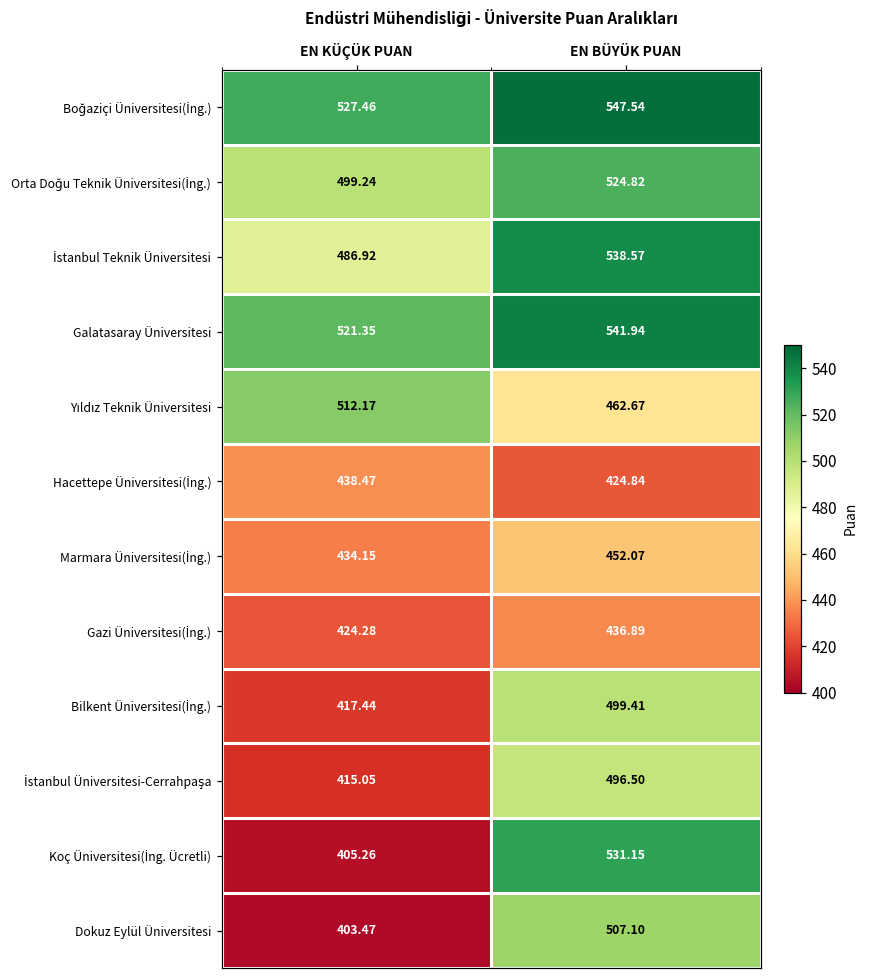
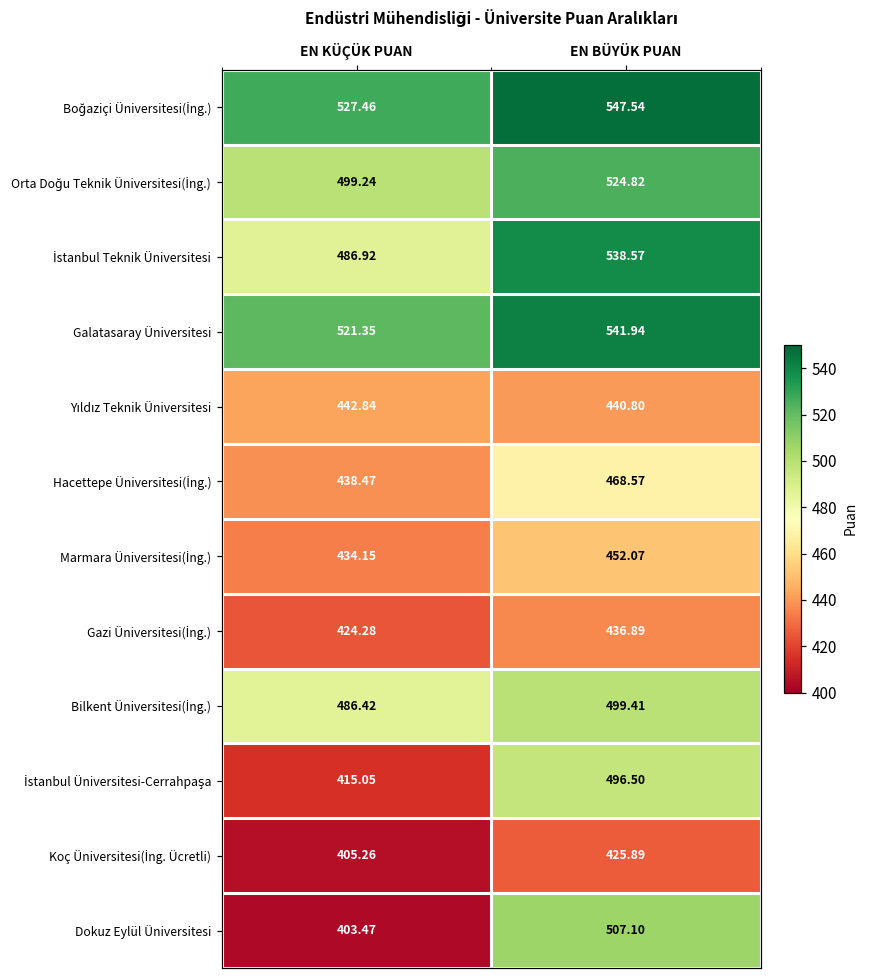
  {
    "Boğaziçi Üniversitesi(İng.)": {
      "EN KÜÇÜK PUAN": 527.46,
      "EN BÜYÜK PUAN": 547.54
    },
    "Orta Doğu Teknik Üniversitesi(İng.)": {
      "EN KÜÇÜK PUAN": 499.24,
      "EN BÜYÜK PUAN": 524.82
    },
    "İstanbul Teknik Üniversitesi": {
      "EN KÜÇÜK PUAN": 486.92,
      "EN BÜYÜK PUAN": 538.57
    },
    "Galatasaray Üniversitesi": {
      "EN KÜÇÜK PUAN": 521.35,
      "EN BÜYÜK PUAN": 541.94
    },
    "Yıldız Teknik Üniversitesi": {
-     "EN KÜÇÜK PUAN": 512.17,
-     "EN BÜYÜK PUAN": 462.67
+     "EN KÜÇÜK PUAN": 442.84,
+     "EN BÜYÜK PUAN": 440.80
    },
    "Hacettepe Üniversitesi(İng.)": {
      "EN KÜÇÜK PUAN": 438.47,
-     "EN BÜYÜK PUAN": 424.84
+     "EN BÜYÜK PUAN": 468.57
    },
    "Marmara Üniversitesi(İng.)": {
      "EN KÜÇÜK PUAN": 434.15,
      "EN BÜYÜK PUAN": 452.07
    },
    "Gazi Üniversitesi(İng.)": {
      "EN KÜÇÜK PUAN": 424.28,
      "EN BÜYÜK PUAN": 436.89
    },
    "Bilkent Üniversitesi(İng.)": {
-     "EN KÜÇÜK PUAN": 417.44,
+     "EN KÜÇÜK PUAN": 486.42,
      "EN BÜYÜK PUAN": 499.41
    },
    "İstanbul Üniversitesi-Cerrahpaşa": {
      "EN KÜÇÜK PUAN": 415.05,
      "EN BÜYÜK PUAN": 496.50
    },
    "Koç Üniversitesi(İng. Ücretli)": {
      "EN KÜÇÜK PUAN": 405.26,
-     "EN BÜYÜK PUAN": 531.15
+     "EN BÜYÜK PUAN": 425.89
    },
    "Dokuz Eylül Üniversitesi": {
      "EN KÜÇÜK PUAN": 403.47,
      "EN BÜYÜK PUAN": 507.10
    }
  }
